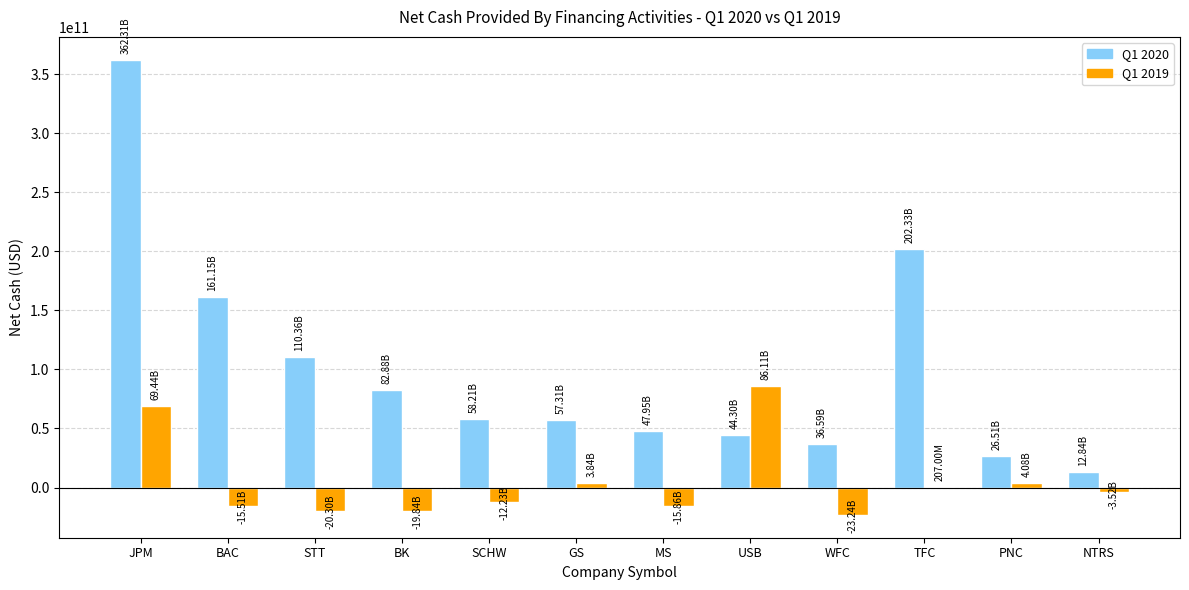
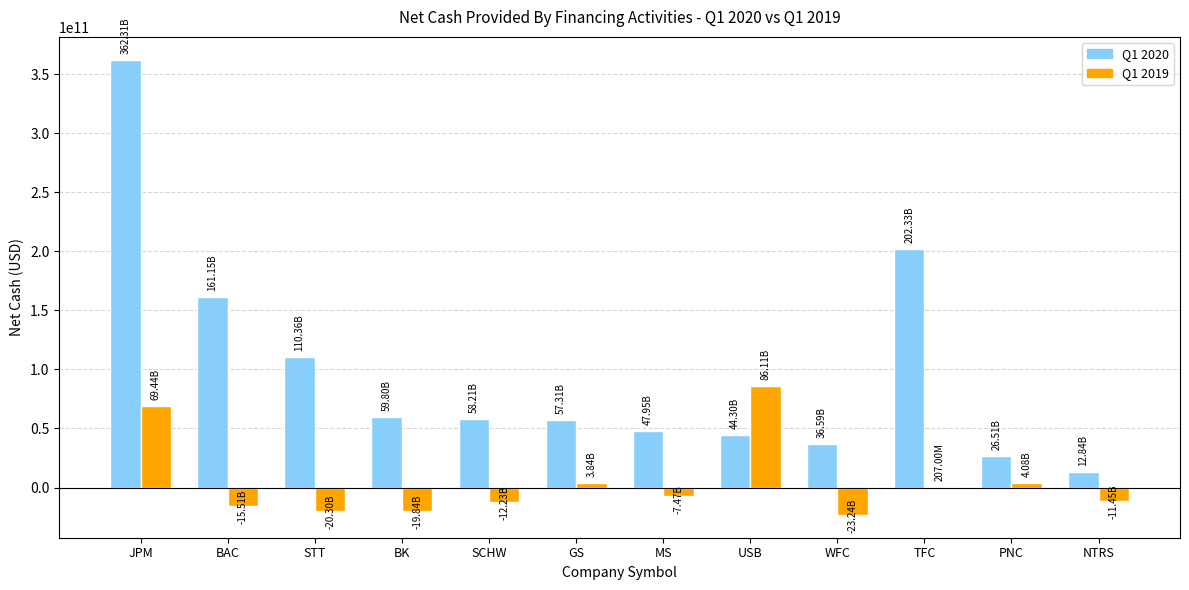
  {
    "Q1 2020": {
      "JPM": "362.31B",
      "BAC": "161.15B",
      "STT": "110.36B",
-     "BK": "82.88B",
+     "BK": "59.80B",
      "SCHW": "58.21B",
      "GS": "57.31B",
      "MS": "47.95B",
      "USB": "44.30B",
      "WFC": "36.59B",
      "TFC": "202.33B",
      "PNC": "26.51B",
      "NTRS": "12.84B"
    },
    "Q1 2019": {
      "JPM": "69.44B",
      "BAC": "-15.51B",
      "STT": "-20.30B",
      "BK": "-19.84B",
      "SCHW": "-12.23B",
      "GS": "3.84B",
-     "MS": "-15.86B",
+     "MS": "-7.47B",
      "USB": "86.11B",
      "WFC": "-23.24B",
      "TFC": "207.00M",
      "PNC": "4.08B",
-     "NTRS": "-3.52B"
+     "NTRS": "-11.45B"
    }
  }
